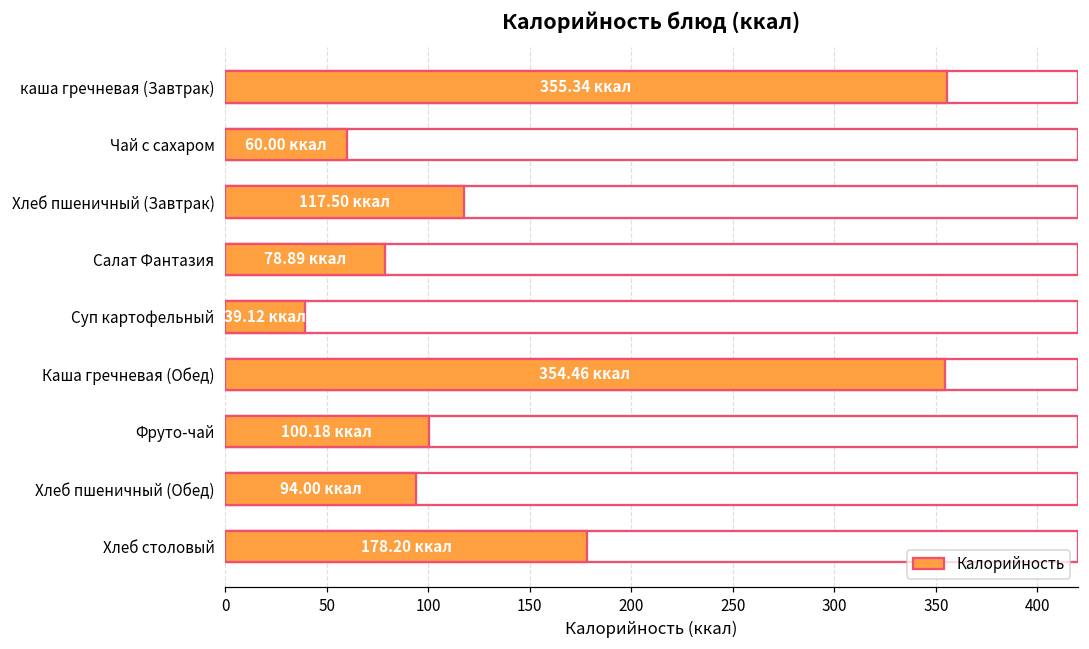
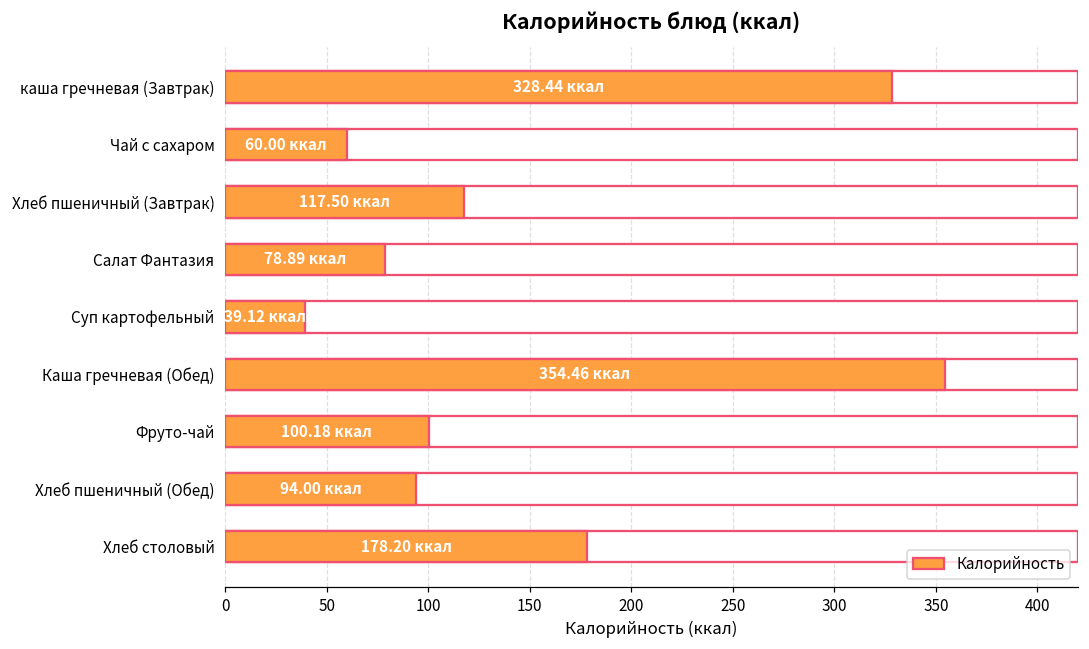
  {
    "Калорийность": {
-     "каша гречневая (Завтрак)": 355.34
+     "каша гречневая (Завтрак)": 328.44
    }
  }
